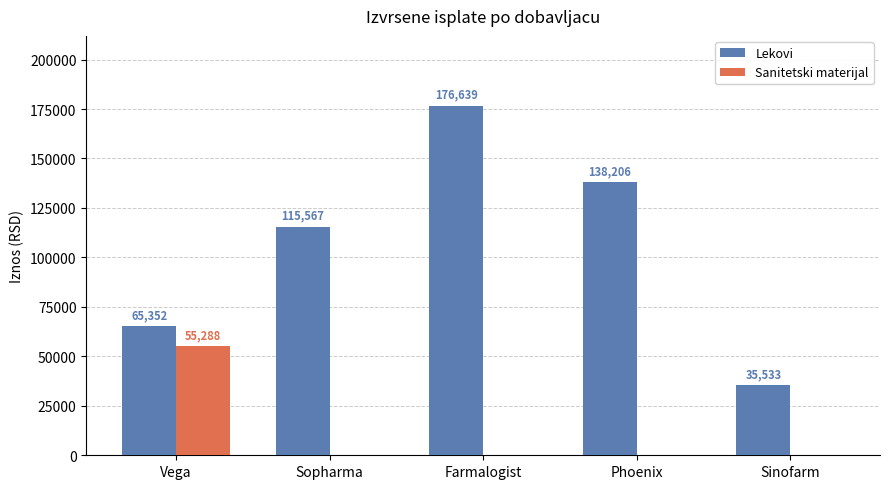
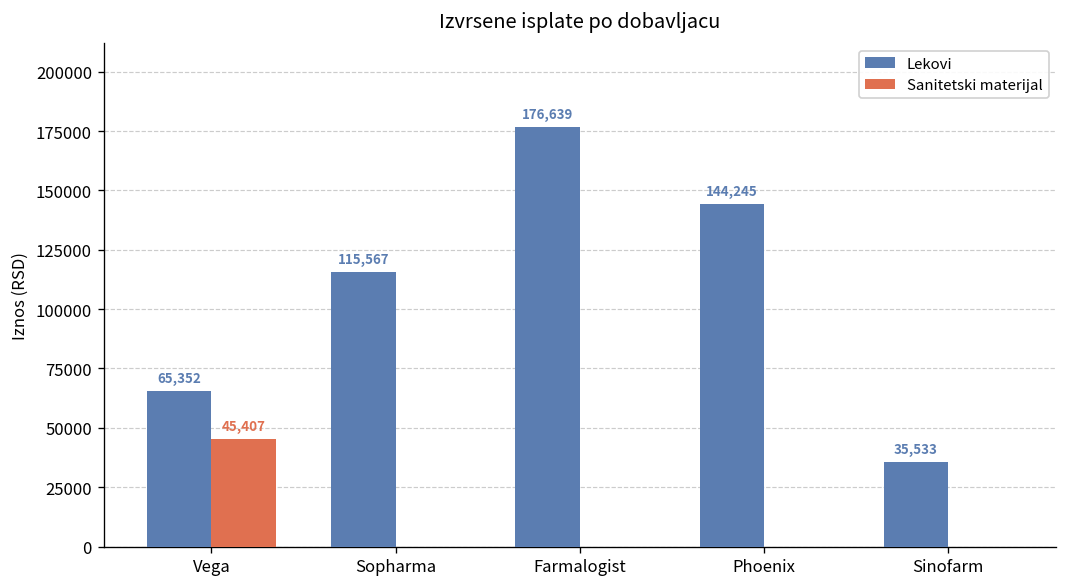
  {
    "Lekovi": {
      "Vega": "65,352",
      "Sopharma": "115,567",
      "Farmalogist": "176,639",
-     "Phoenix": "138,206",
+     "Phoenix": "144,245",
      "Sinofarm": "35,533"
    },
    "Sanitetski materijal": {
-     "Vega": "55,288"
+     "Vega": "45,407"
    }
  }
